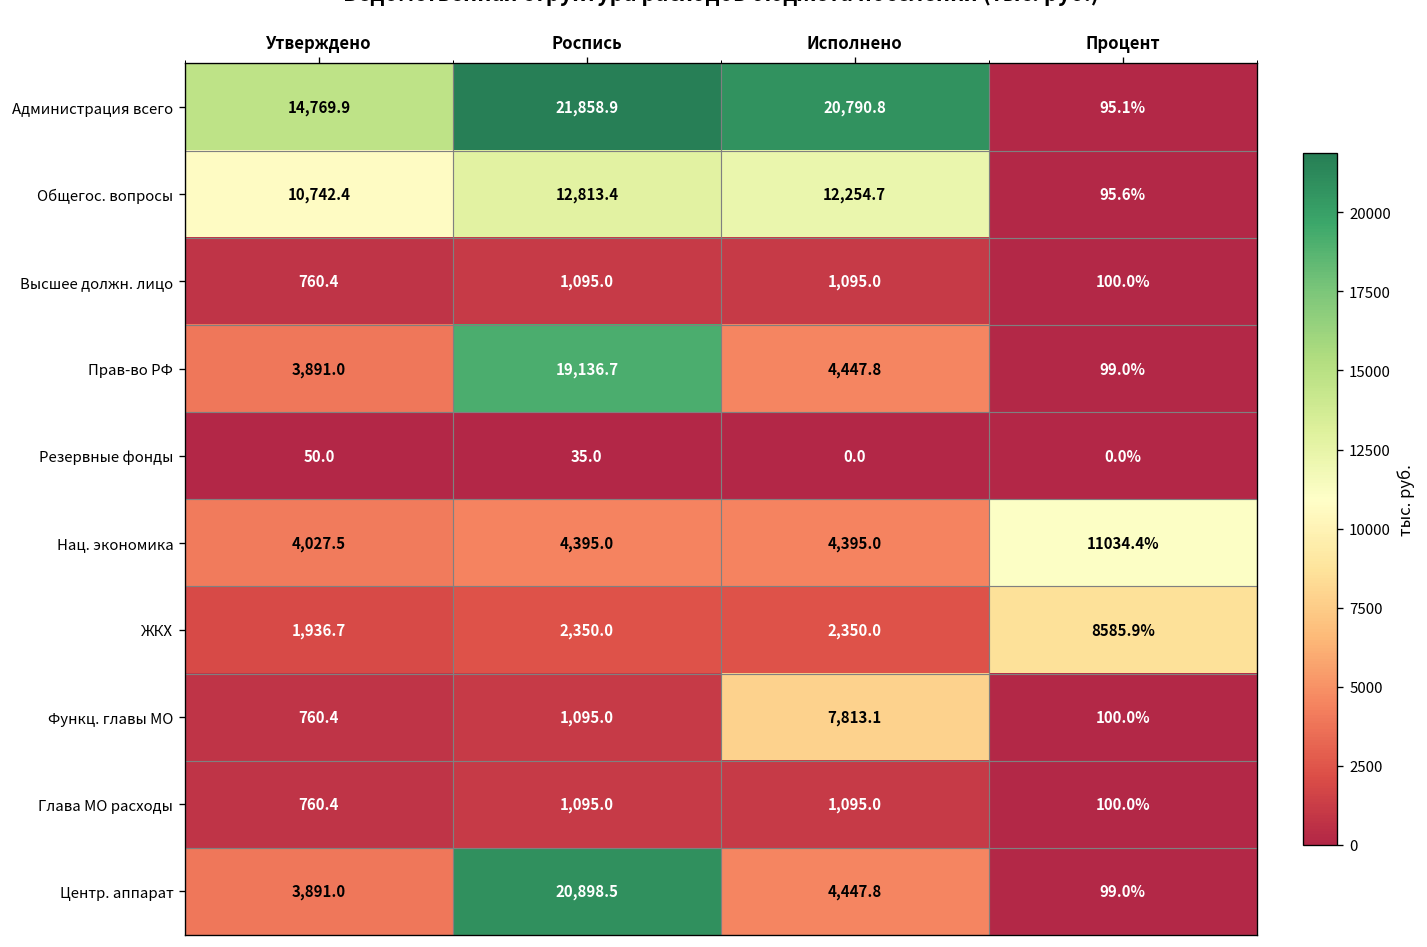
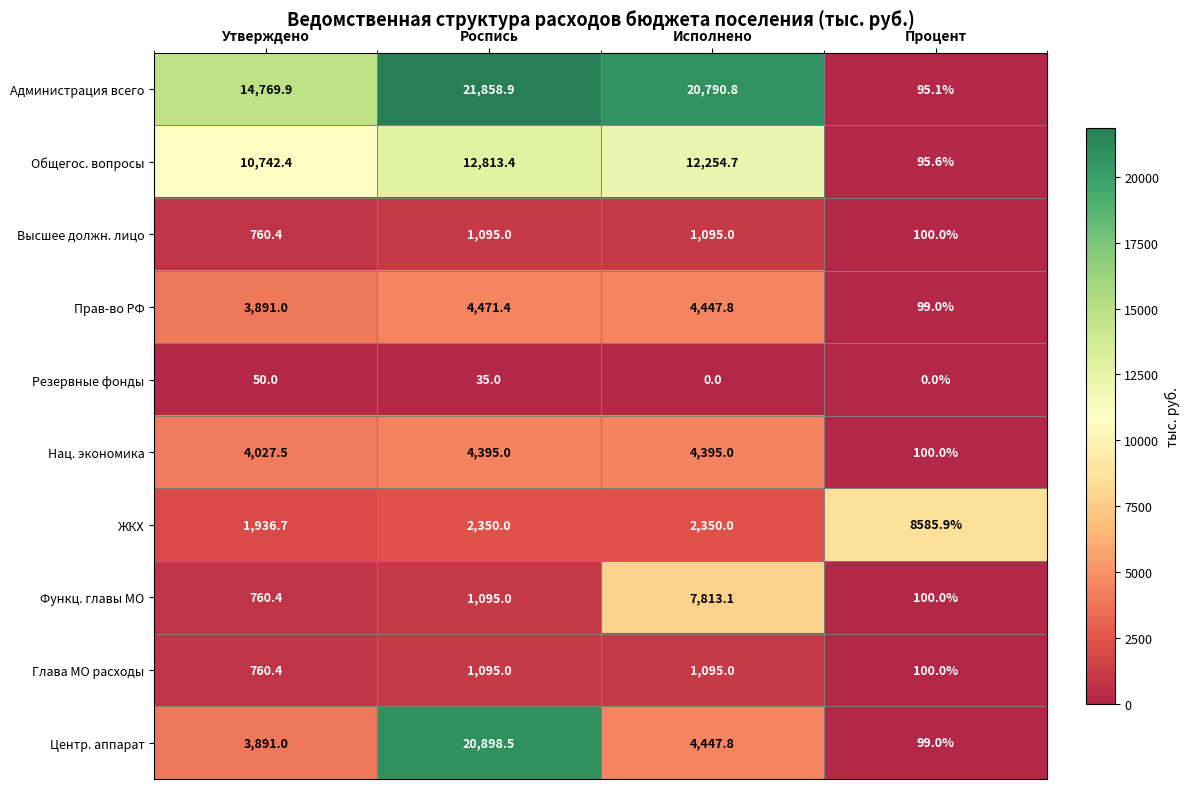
  {
    "Администрация всего": {
      "Утверждено": "14,769.9",
      "Роспись": "21,858.9",
      "Исполнено": "20,790.8",
      "Процент": "95.1%"
    },
    "Общегос. вопросы": {
      "Утверждено": "10,742.4",
      "Роспись": "12,813.4",
      "Исполнено": "12,254.7",
      "Процент": "95.6%"
    },
    "Высшее должн. лицо": {
      "Утверждено": "760.4",
      "Роспись": "1,095.0",
      "Исполнено": "1,095.0",
      "Процент": "100.0%"
    },
    "Прав-во РФ": {
      "Утверждено": "3,891.0",
-     "Роспись": "19,136.7",
+     "Роспись": "4,471.4",
      "Исполнено": "4,447.8",
      "Процент": "99.0%"
    },
    "Резервные фонды": {
      "Утверждено": "50.0",
      "Роспись": "35.0",
      "Исполнено": "0.0",
      "Процент": "0.0%"
    },
    "Нац. экономика": {
      "Утверждено": "4,027.5",
      "Роспись": "4,395.0",
      "Исполнено": "4,395.0",
-     "Процент": "11034.4%"
+     "Процент": "100.0%"
    },
    "ЖКХ": {
      "Утверждено": "1,936.7",
      "Роспись": "2,350.0",
      "Исполнено": "2,350.0",
      "Процент": "8585.9%"
    },
    "Функц. главы МО": {
      "Утверждено": "760.4",
      "Роспись": "1,095.0",
      "Исполнено": "7,813.1",
      "Процент": "100.0%"
    },
    "Глава МО расходы": {
      "Утверждено": "760.4",
      "Роспись": "1,095.0",
      "Исполнено": "1,095.0",
      "Процент": "100.0%"
    },
    "Центр. аппарат": {
      "Утверждено": "3,891.0",
      "Роспись": "20,898.5",
      "Исполнено": "4,447.8",
      "Процент": "99.0%"
    }
  }
